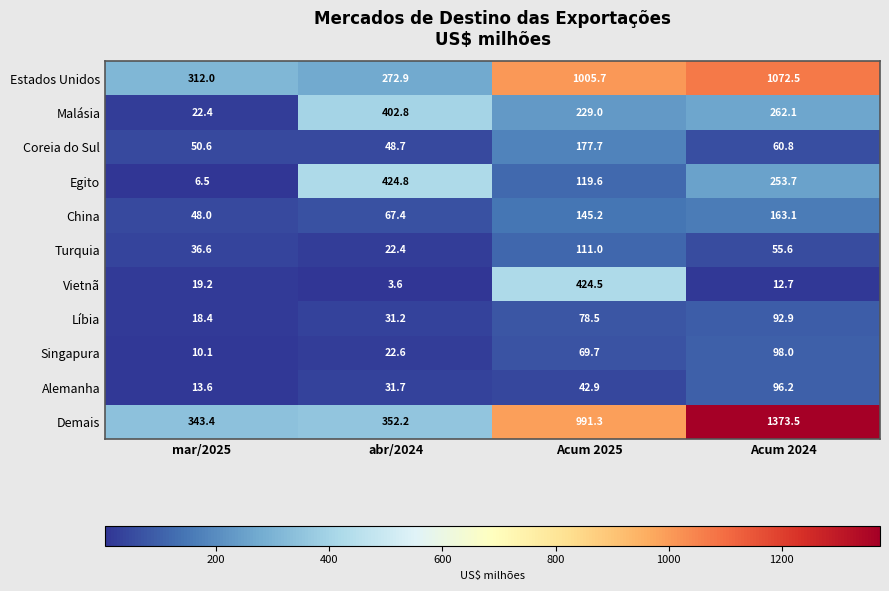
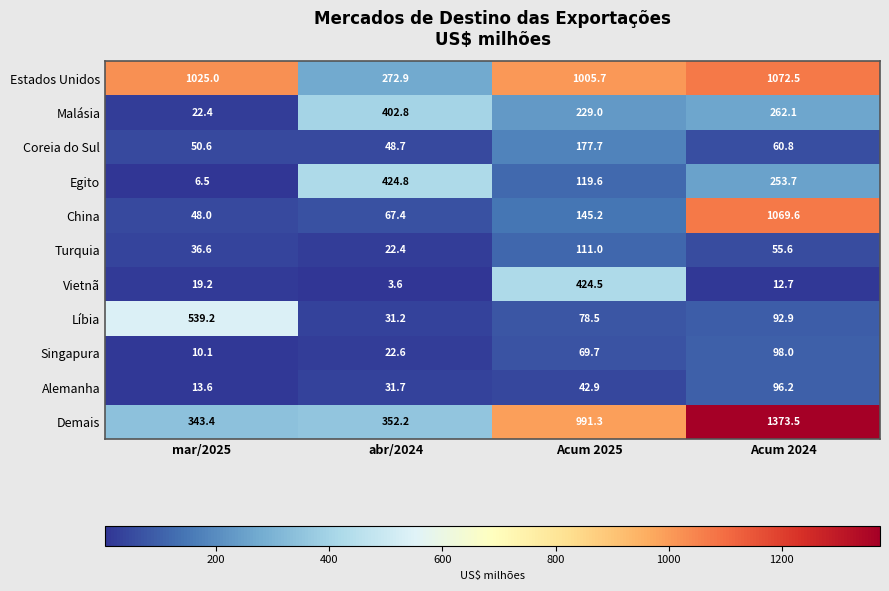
  {
    "Estados Unidos": {
-     "mar/2025": 312.0,
+     "mar/2025": 1025.0,
      "abr/2024": 272.9,
      "Acum 2025": 1005.7,
      "Acum 2024": 1072.5
    },
    "Malásia": {
      "mar/2025": 22.4,
      "abr/2024": 402.8,
      "Acum 2025": 229.0,
      "Acum 2024": 262.1
    },
    "Coreia do Sul": {
      "mar/2025": 50.6,
      "abr/2024": 48.7,
      "Acum 2025": 177.7,
      "Acum 2024": 60.8
    },
    "Egito": {
      "mar/2025": 6.5,
      "abr/2024": 424.8,
      "Acum 2025": 119.6,
      "Acum 2024": 253.7
    },
    "China": {
      "mar/2025": 48.0,
      "abr/2024": 67.4,
      "Acum 2025": 145.2,
-     "Acum 2024": 163.1
+     "Acum 2024": 1069.6
    },
    "Turquia": {
      "mar/2025": 36.6,
      "abr/2024": 22.4,
      "Acum 2025": 111.0,
      "Acum 2024": 55.6
    },
    "Vietnã": {
      "mar/2025": 19.2,
      "abr/2024": 3.6,
      "Acum 2025": 424.5,
      "Acum 2024": 12.7
    },
    "Líbia": {
-     "mar/2025": 18.4,
+     "mar/2025": 539.2,
      "abr/2024": 31.2,
      "Acum 2025": 78.5,
      "Acum 2024": 92.9
    },
    "Singapura": {
      "mar/2025": 10.1,
      "abr/2024": 22.6,
      "Acum 2025": 69.7,
      "Acum 2024": 98.0
    },
    "Alemanha": {
      "mar/2025": 13.6,
      "abr/2024": 31.7,
      "Acum 2025": 42.9,
      "Acum 2024": 96.2
    },
    "Demais": {
      "mar/2025": 343.4,
      "abr/2024": 352.2,
      "Acum 2025": 991.3,
      "Acum 2024": 1373.5
    }
  }
